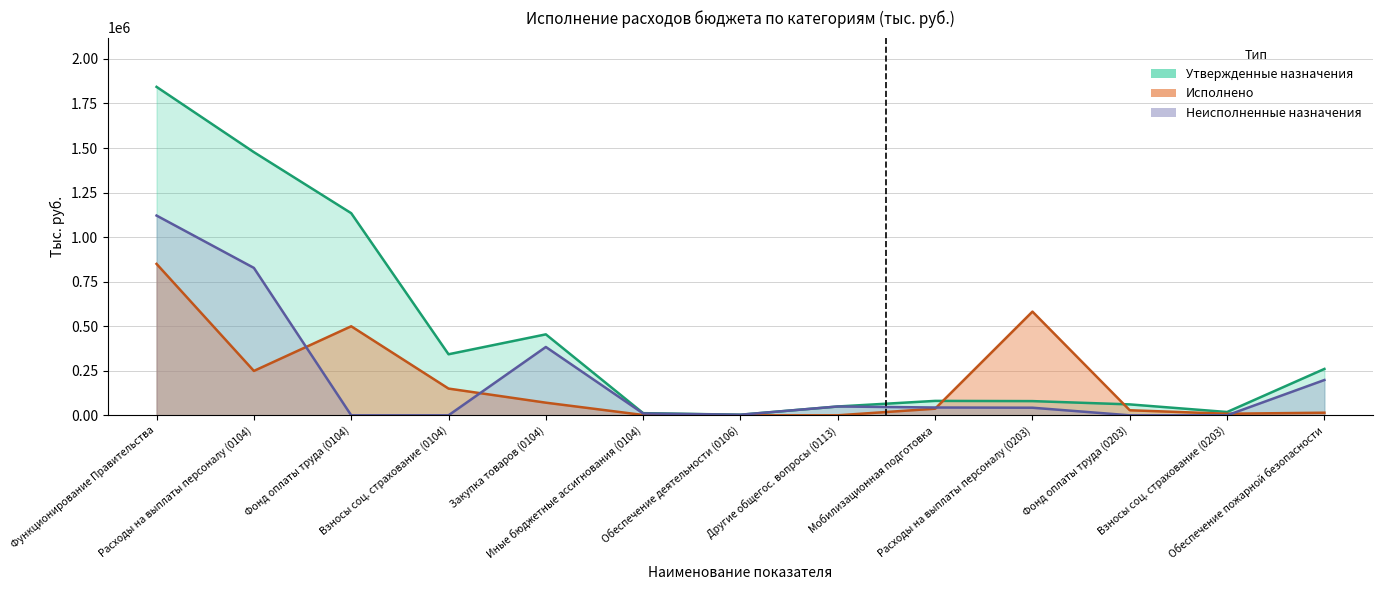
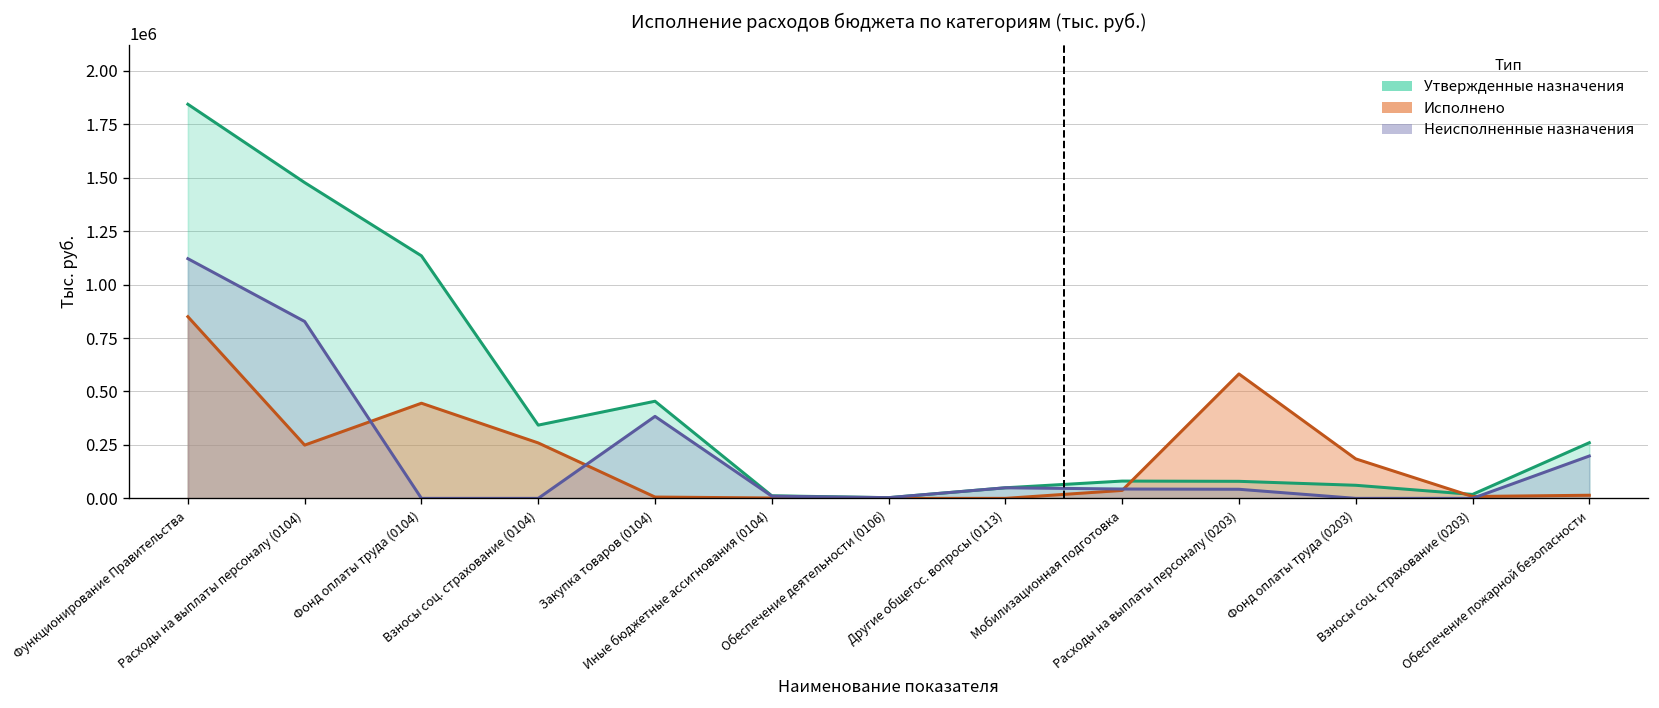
  {
    "Исполнено": {
      "Функционирование Правительства": 850000,
      "Расходы на выплаты персоналу (0104)": 250000,
-     "Фонд оплаты труда (0104)": 500000,
-     "Взносы соц. страхование (0104)": 150000,
-     "Закупка товаров (0104)": 70000,
+     "Фонд оплаты труда (0104)": 450000,
+     "Взносы соц. страхование (0104)": 260000,
+     "Закупка товаров (0104)": 10000,
      "Другие общегос. вопросы (0113)": 0,
      "Расходы на выплаты персоналу (0203)": 580000,
-     "Фонд оплаты труда (0203)": 30000,
+     "Фонд оплаты труда (0203)": 180000,
      "Обеспечение пожарной безопасности": 10000
    }
  }
